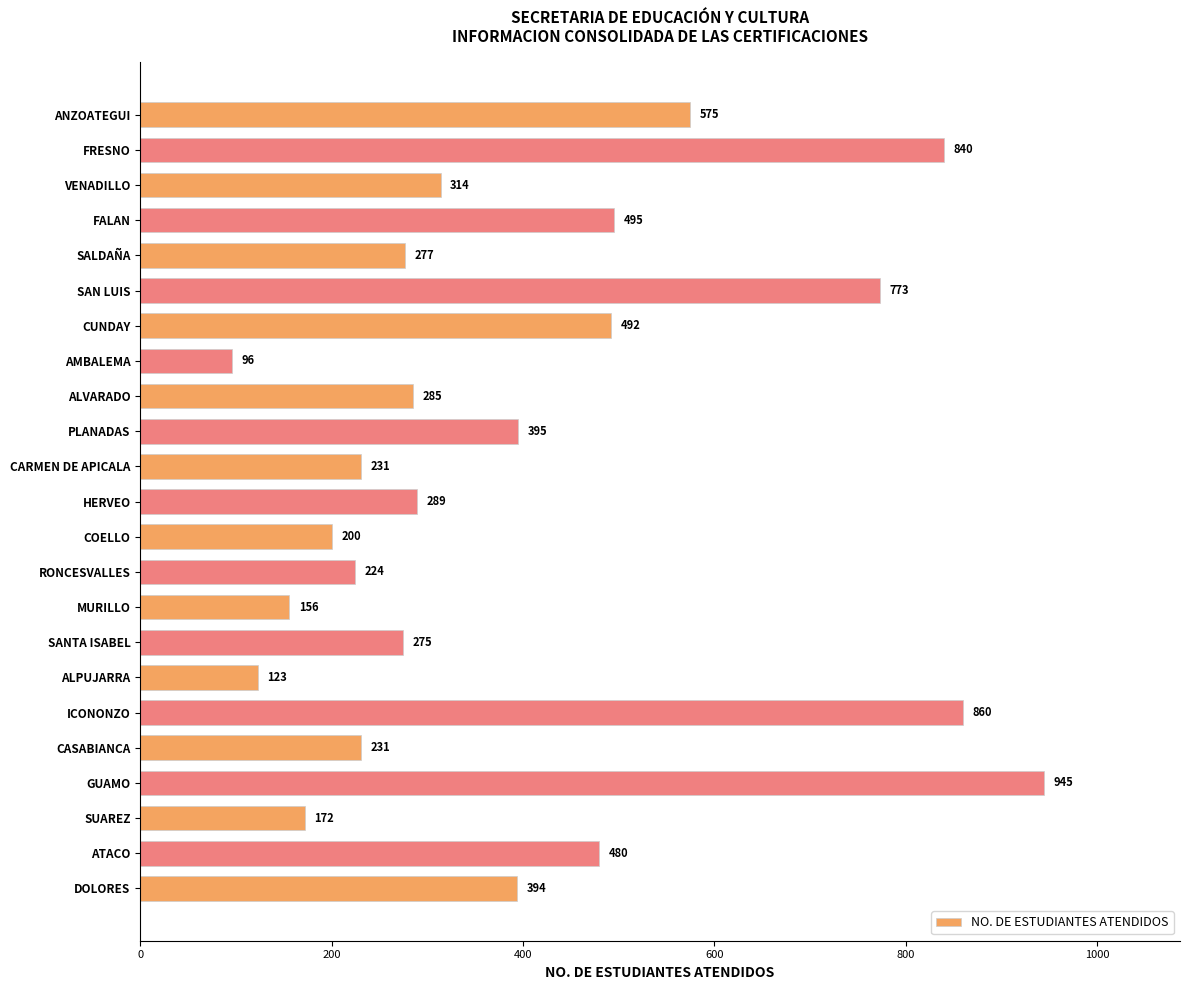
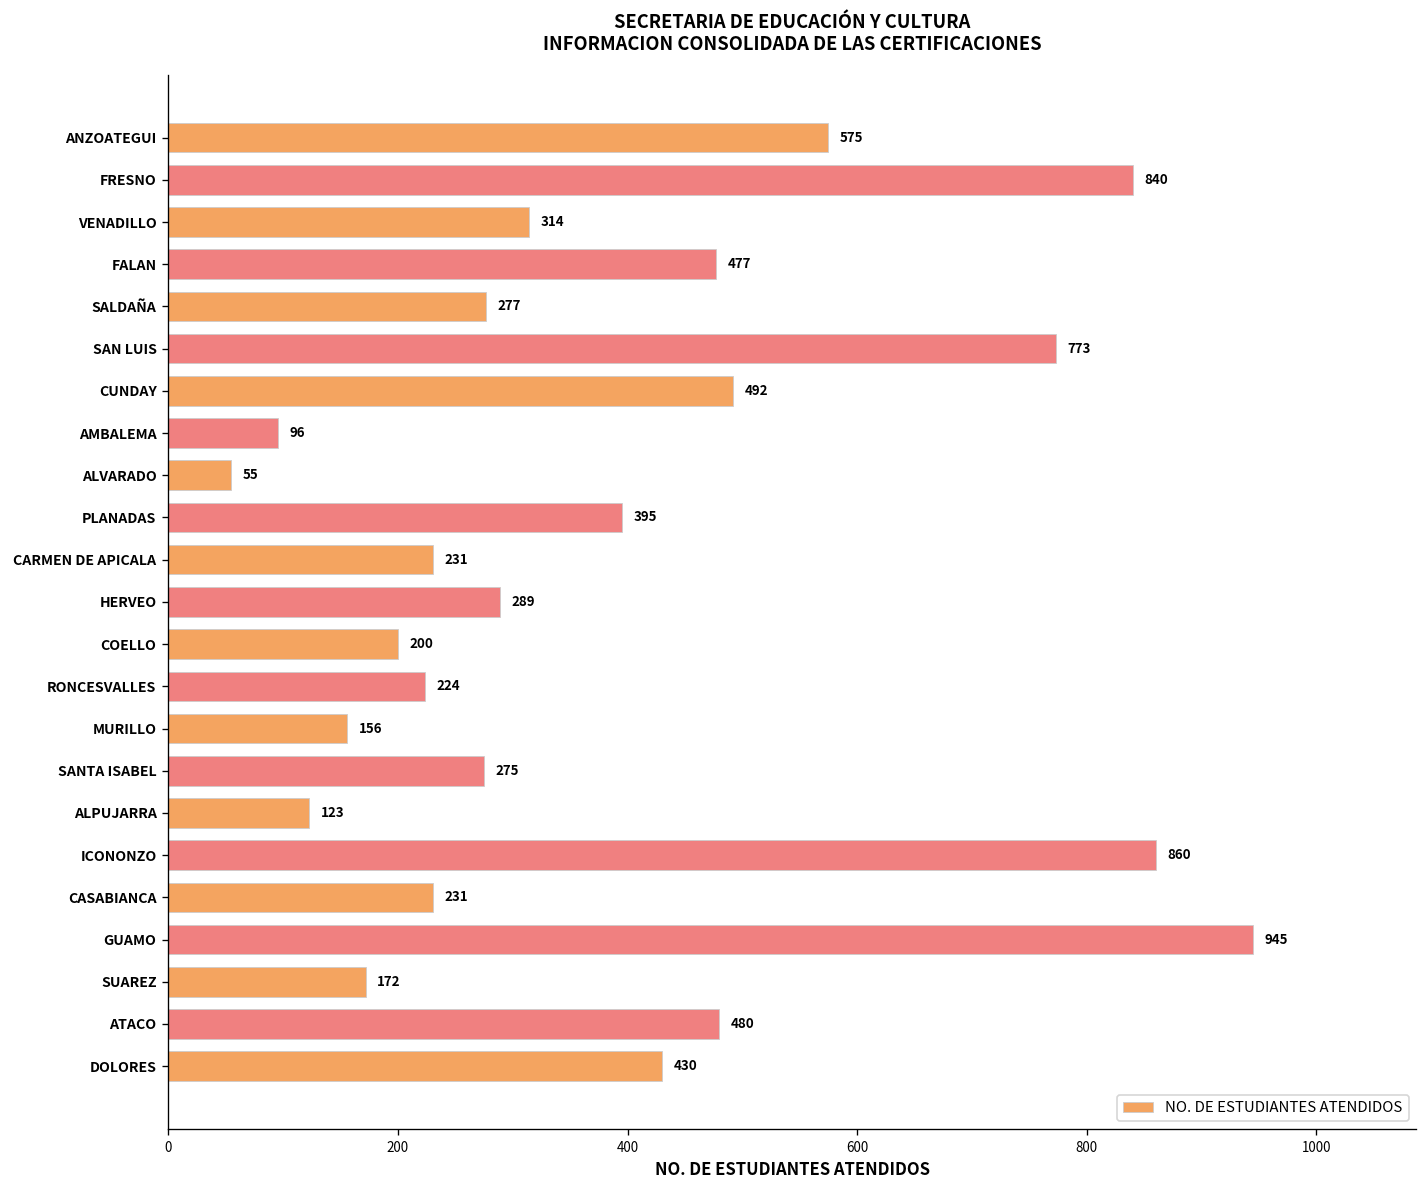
  {
    "ANZOATEGUI": 575,
    "FRESNO": 840,
    "VENADILLO": 314,
-   "FALAN": 495,
+   "FALAN": 477,
    "SALDAÑA": 277,
    "SAN LUIS": 773,
    "CUNDAY": 492,
    "AMBALEMA": 96,
-   "ALVARADO": 285,
+   "ALVARADO": 55,
    "PLANADAS": 395,
    "CARMEN DE APICALA": 231,
    "HERVEO": 289,
    "COELLO": 200,
    "RONCESVALLES": 224,
    "MURILLO": 156,
    "SANTA ISABEL": 275,
    "ALPUJARRA": 123,
    "ICONONZO": 860,
    "CASABIANCA": 231,
    "GUAMO": 945,
    "SUAREZ": 172,
    "ATACO": 480,
-   "DOLORES": 394
+   "DOLORES": 430
  }
